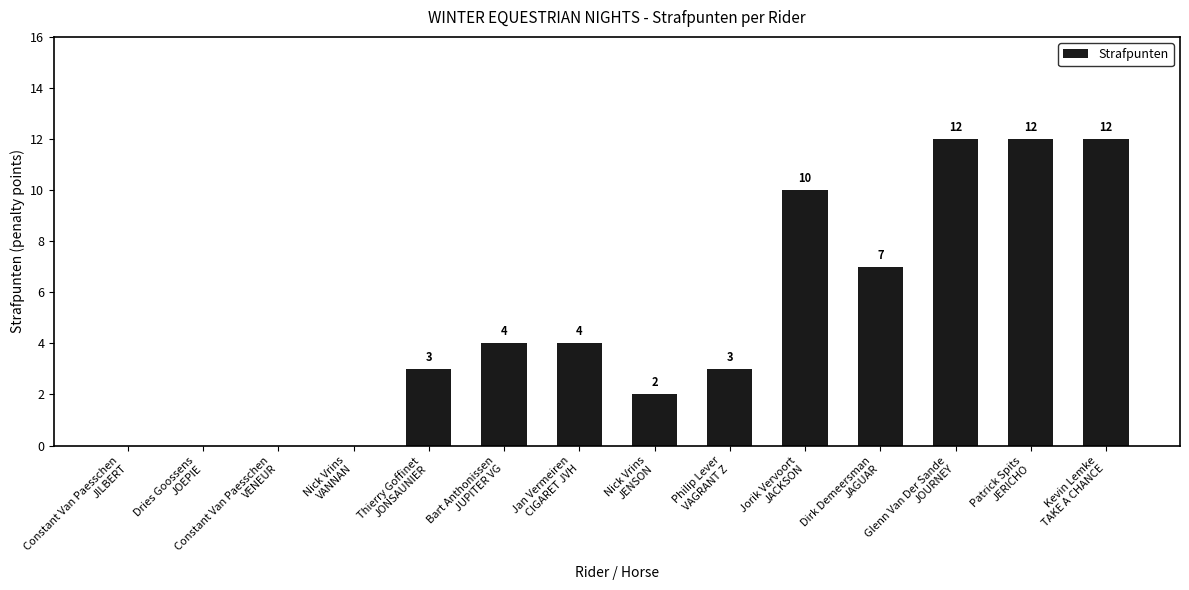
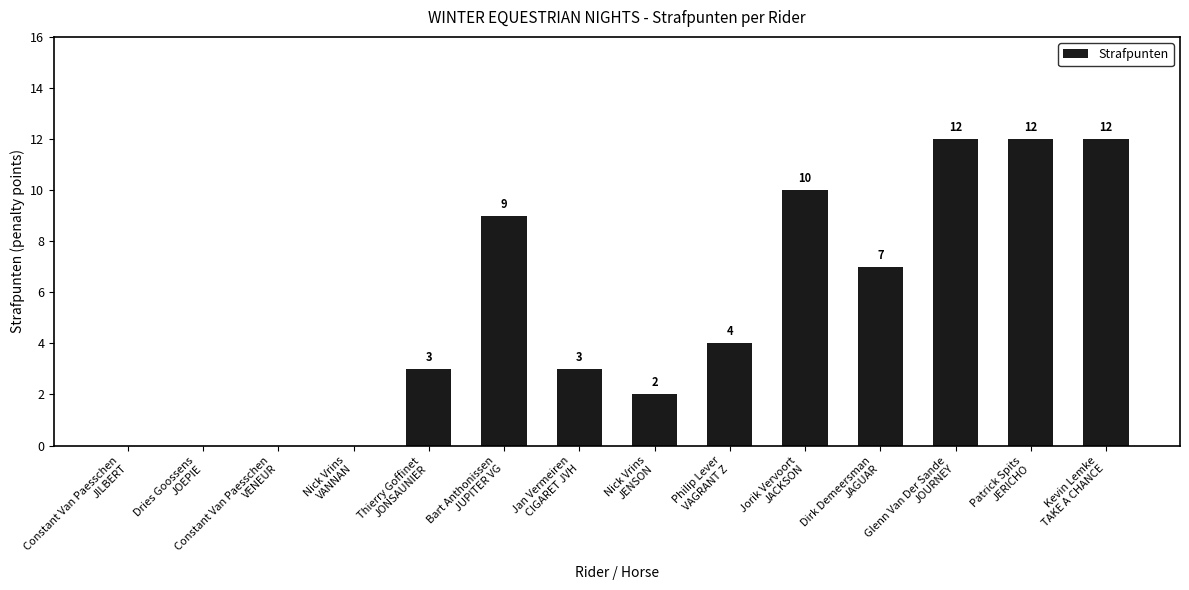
  {
    "Thierry Goffinet JONSAUNIER": 3,
-   "Bart Anthonissen JUPITER VG": 4,
-   "Jan Vermeiren CIGARET JVH": 4,
+   "Bart Anthonissen JUPITER VG": 9,
+   "Jan Vermeiren CIGARET JVH": 3,
    "Nick Vrins JENSON": 2,
-   "Philip Lever VAGRANT Z": 3,
+   "Philip Lever VAGRANT Z": 4,
    "Jorik Vervoort JACKSON": 10,
    "Dirk Demeersman JAGUAR": 7,
    "Glenn Van Der Sande JOURNEY": 12,
    "Patrick Spits JERICHO": 12,
    "Kevin Lemke TAKE A CHANCE": 12
  }
